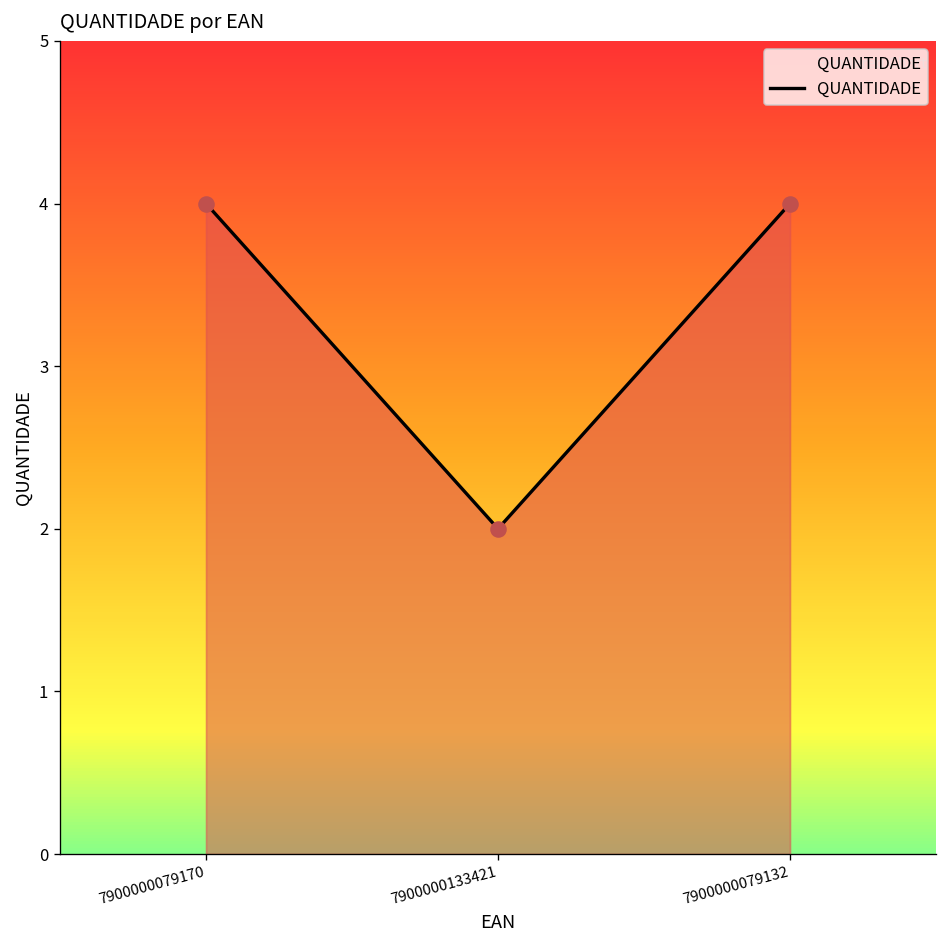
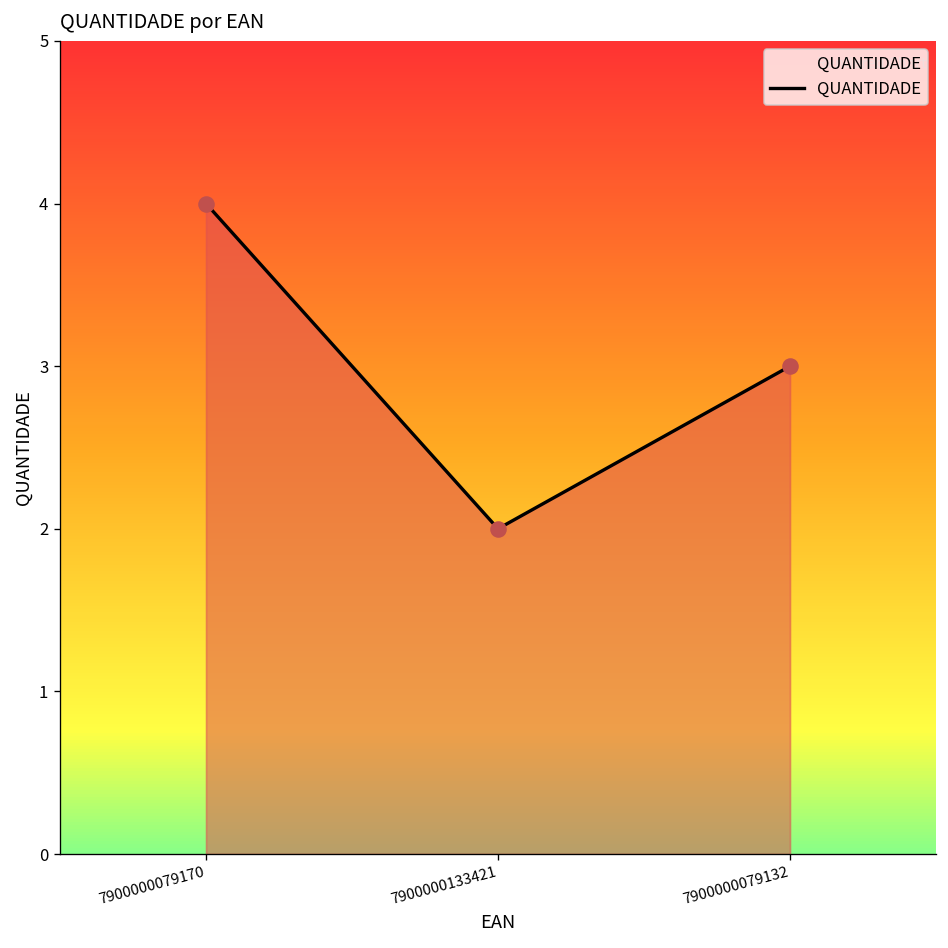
  {
    "7900000079170": 4,
    "7900000133421": 2,
-   "7900000079132": 4
+   "7900000079132": 3
  }
